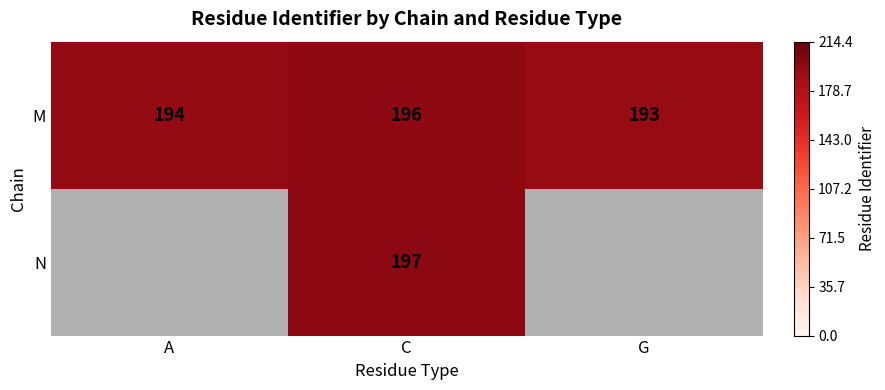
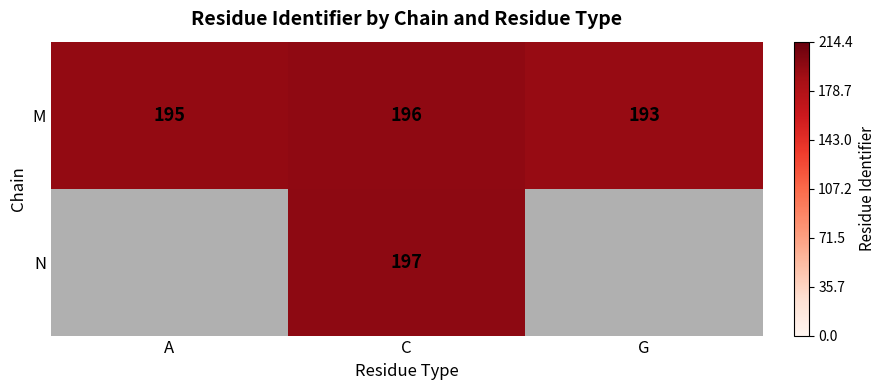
  {
    "M": {
-     "A": 194,
+     "A": 195,
      "C": 196,
      "G": 193
    },
    "N": {
      "C": 197
    }
  }
